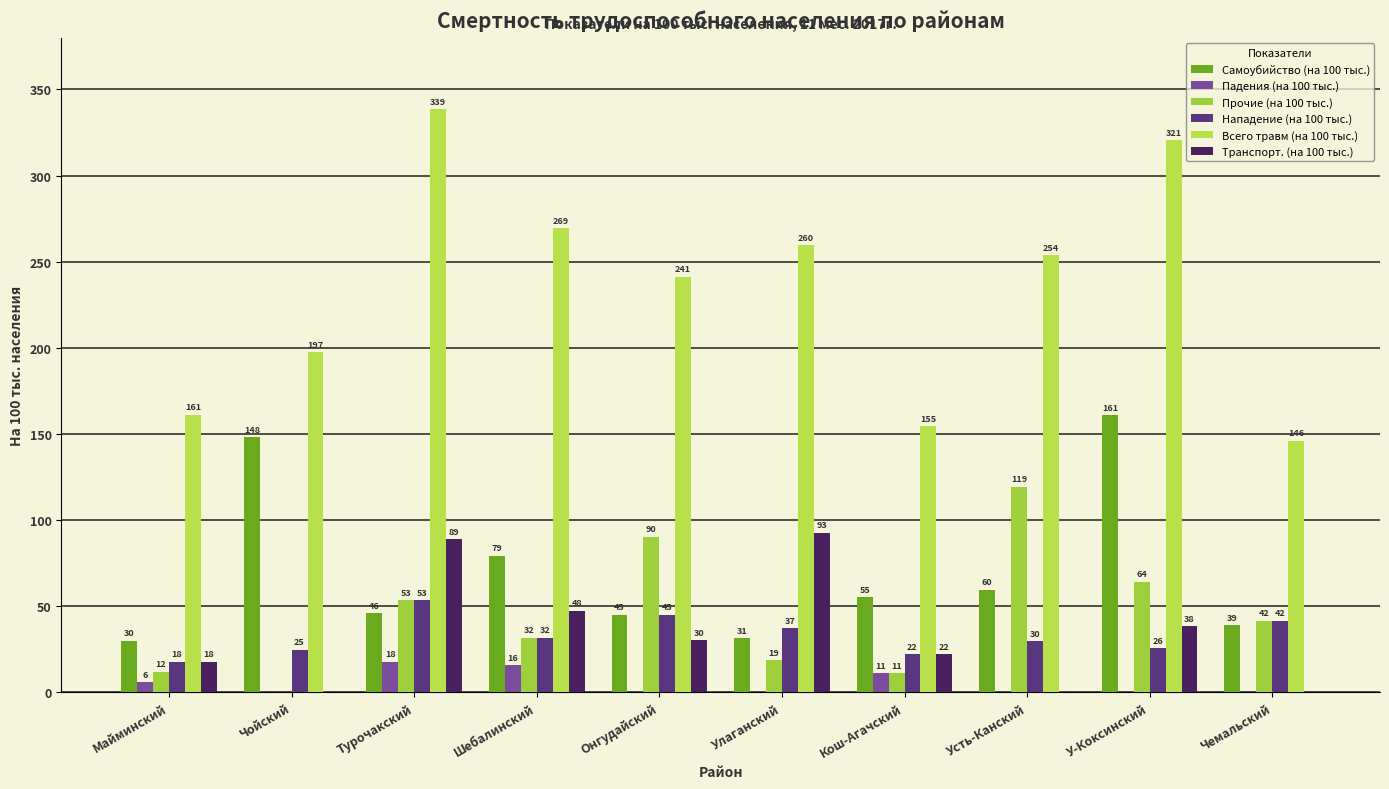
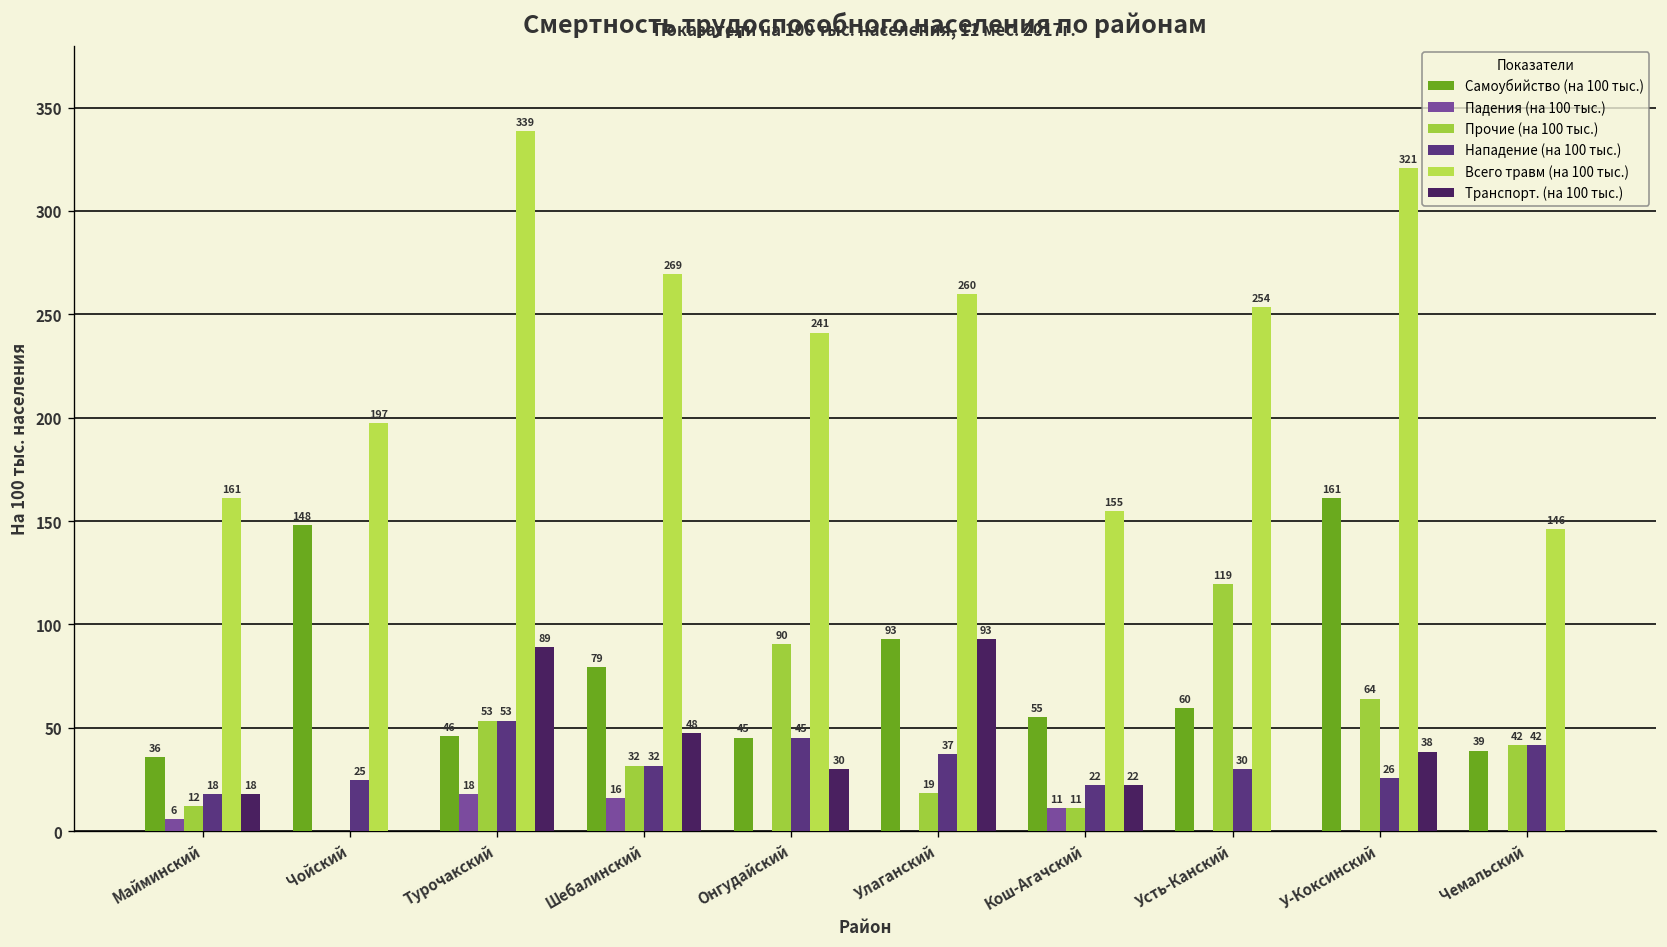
  {
    "Самоубийство (на 100 тыс.)": {
-     "Майминский": 30,
+     "Майминский": 36,
      "Чойский": 148,
      "Турочакский": 46,
      "Шебалинский": 79,
      "Онгудайский": 45,
-     "Улаганский": 31,
+     "Улаганский": 93,
      "Кош-Агачский": 55,
      "Усть-Канский": 60,
      "У-Коксинский": 161,
      "Чемальский": 39
    }
  }
